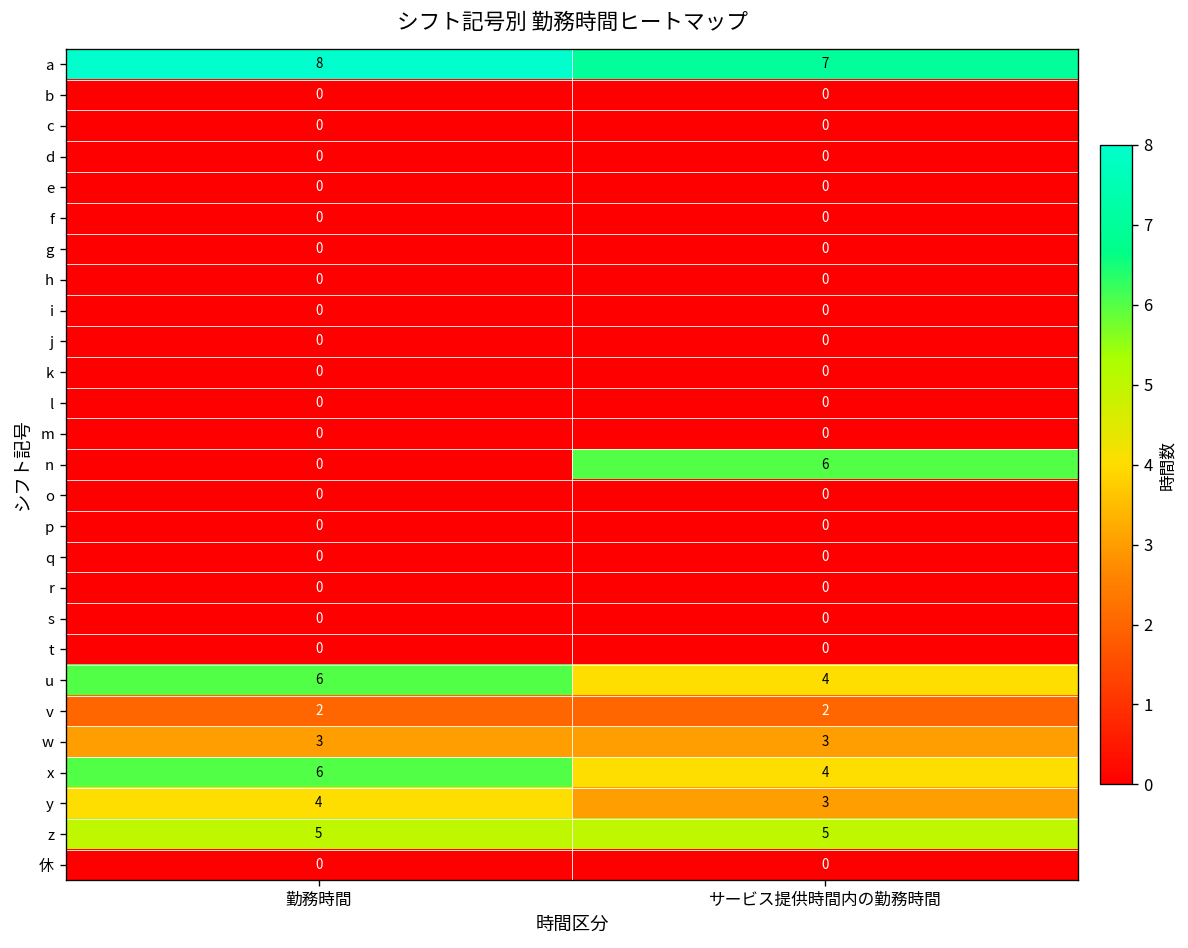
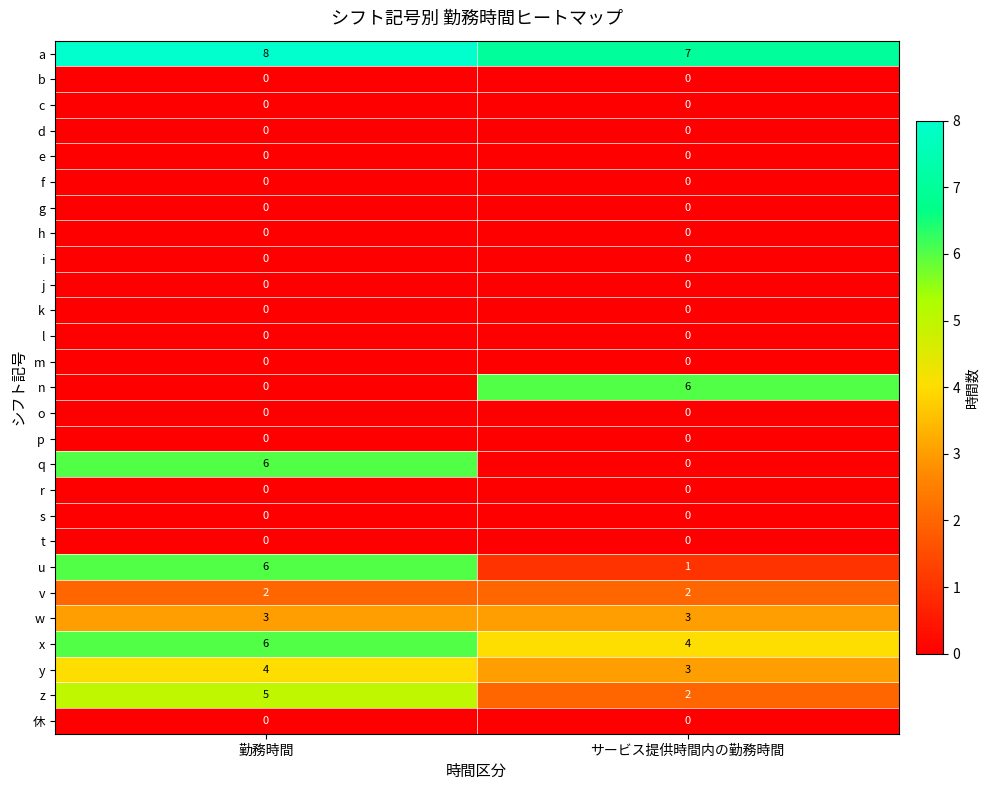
  {
    "a": {
      "勤務時間": 8,
      "サービス提供時間内の勤務時間": 7
    },
    "b": {
      "勤務時間": 0,
      "サービス提供時間内の勤務時間": 0
    },
    "c": {
      "勤務時間": 0,
      "サービス提供時間内の勤務時間": 0
    },
    "d": {
      "勤務時間": 0,
      "サービス提供時間内の勤務時間": 0
    },
    "e": {
      "勤務時間": 0,
      "サービス提供時間内の勤務時間": 0
    },
    "f": {
      "勤務時間": 0,
      "サービス提供時間内の勤務時間": 0
    },
    "g": {
      "勤務時間": 0,
      "サービス提供時間内の勤務時間": 0
    },
    "h": {
      "勤務時間": 0,
      "サービス提供時間内の勤務時間": 0
    },
    "i": {
      "勤務時間": 0,
      "サービス提供時間内の勤務時間": 0
    },
    "j": {
      "勤務時間": 0,
      "サービス提供時間内の勤務時間": 0
    },
    "k": {
      "勤務時間": 0,
      "サービス提供時間内の勤務時間": 0
    },
    "l": {
      "勤務時間": 0,
      "サービス提供時間内の勤務時間": 0
    },
    "m": {
      "勤務時間": 0,
      "サービス提供時間内の勤務時間": 0
    },
    "n": {
      "勤務時間": 0,
      "サービス提供時間内の勤務時間": 6
    },
    "o": {
      "勤務時間": 0,
      "サービス提供時間内の勤務時間": 0
    },
    "p": {
      "勤務時間": 0,
      "サービス提供時間内の勤務時間": 0
    },
    "q": {
-     "勤務時間": 0,
+     "勤務時間": 6,
      "サービス提供時間内の勤務時間": 0
    },
    "r": {
      "勤務時間": 0,
      "サービス提供時間内の勤務時間": 0
    },
    "s": {
      "勤務時間": 0,
      "サービス提供時間内の勤務時間": 0
    },
    "t": {
      "勤務時間": 0,
      "サービス提供時間内の勤務時間": 0
    },
    "u": {
      "勤務時間": 6,
-     "サービス提供時間内の勤務時間": 4
+     "サービス提供時間内の勤務時間": 1
    },
    "v": {
      "勤務時間": 2,
      "サービス提供時間内の勤務時間": 2
    },
    "w": {
      "勤務時間": 3,
      "サービス提供時間内の勤務時間": 3
    },
    "x": {
      "勤務時間": 6,
      "サービス提供時間内の勤務時間": 4
    },
    "y": {
      "勤務時間": 4,
      "サービス提供時間内の勤務時間": 3
    },
    "z": {
      "勤務時間": 5,
-     "サービス提供時間内の勤務時間": 5
+     "サービス提供時間内の勤務時間": 2
    },
    "休": {
      "勤務時間": 0,
      "サービス提供時間内の勤務時間": 0
    }
  }
